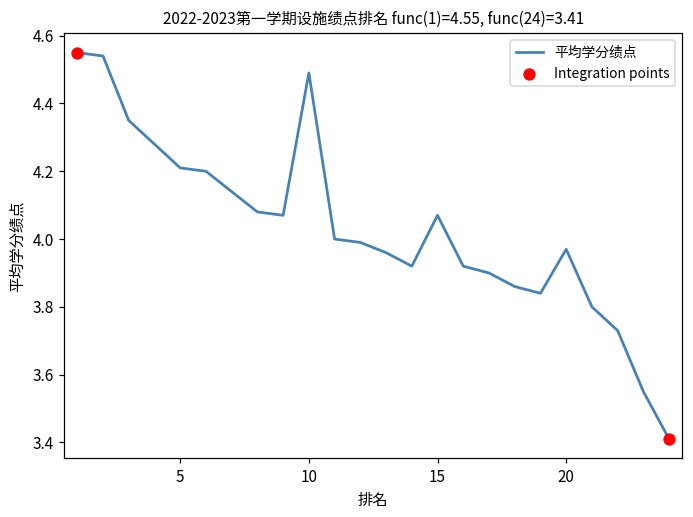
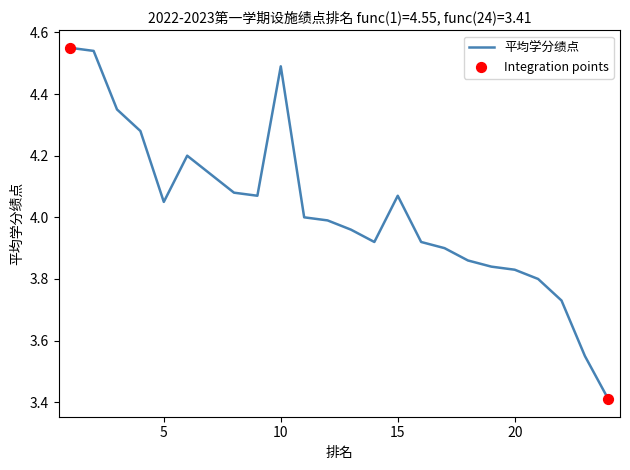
  {
    "平均学分绩点": {
-     "5": 4.21,
+     "5": 4.05,
      "10": 4.49,
      "15": 4.07,
-     "20": 3.97
+     "20": 3.83
    }
  }
